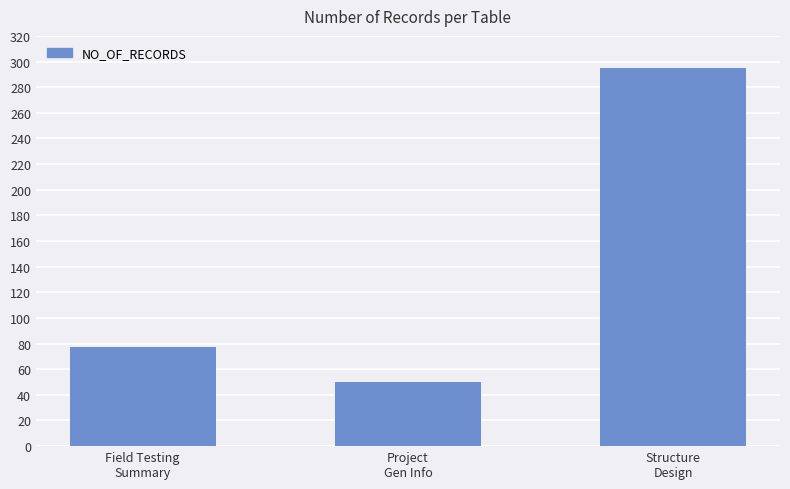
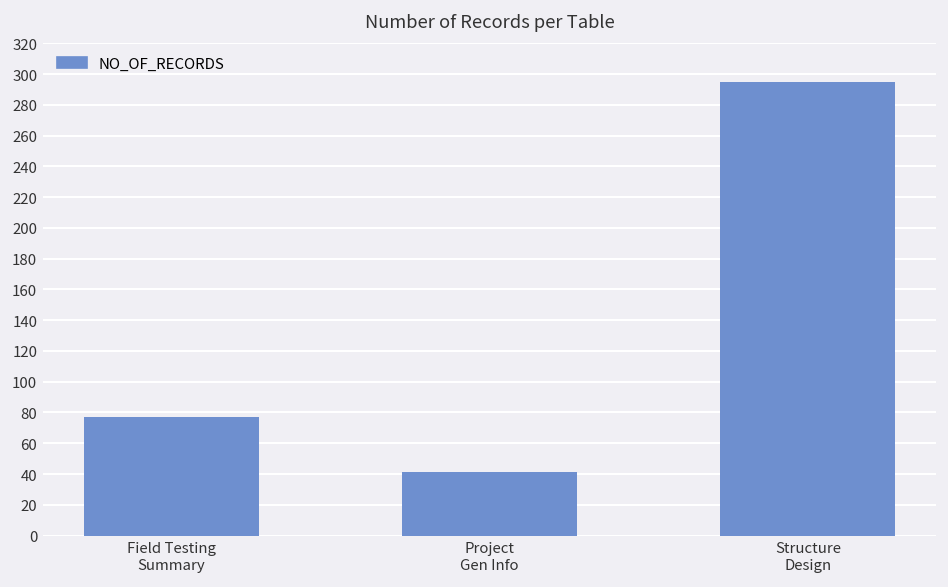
  {
    "Field Testing Summary": 77,
-   "Project Gen Info": 50,
+   "Project Gen Info": 41,
    "Structure Design": 295
  }
